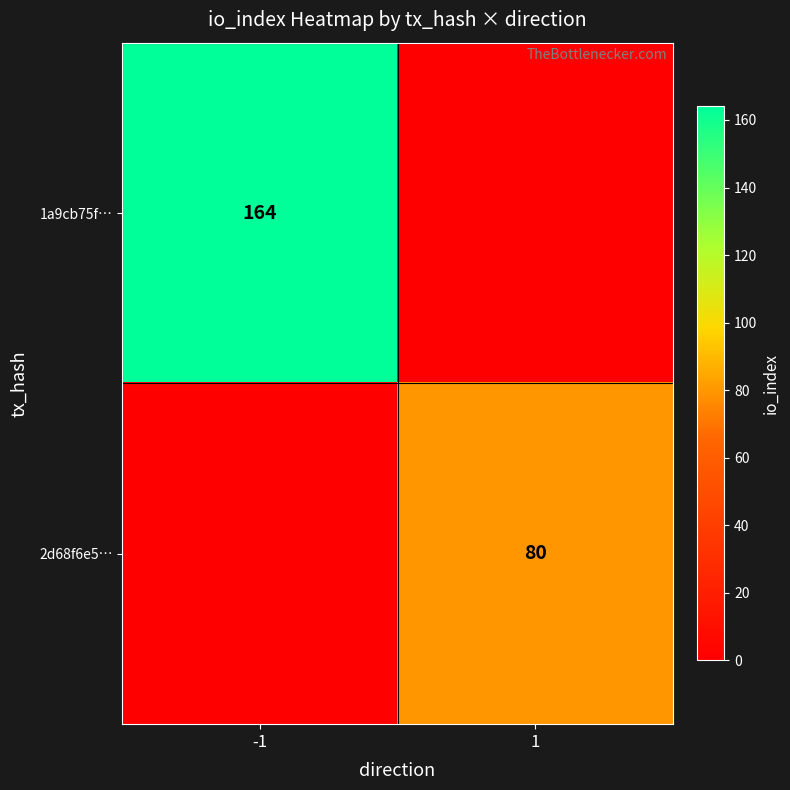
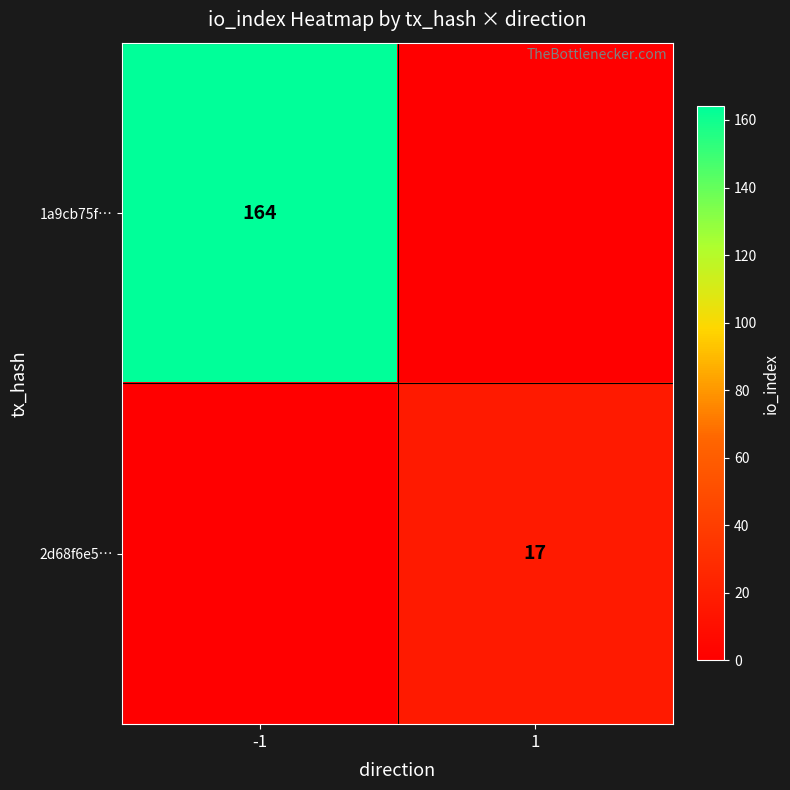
  {
    "1a9cb75f…": {
      "-1": 164
    },
    "2d68f6e5…": {
-     "1": 80
+     "1": 17
    }
  }
